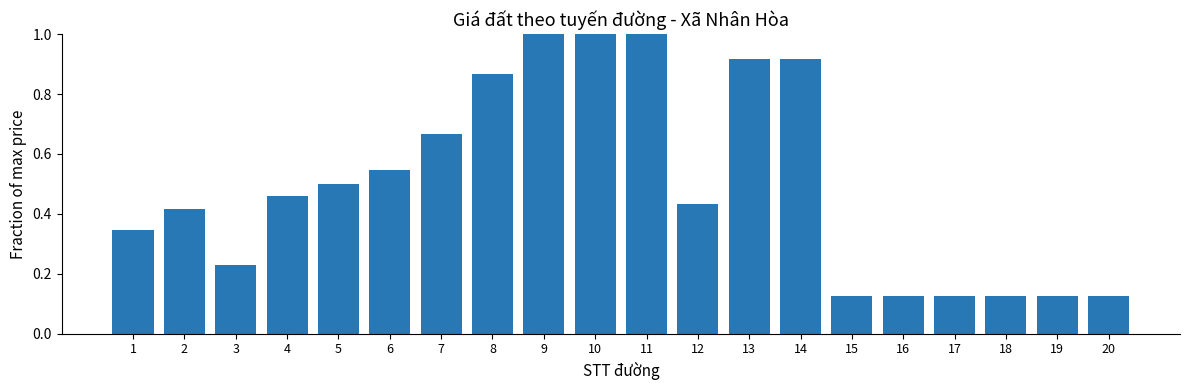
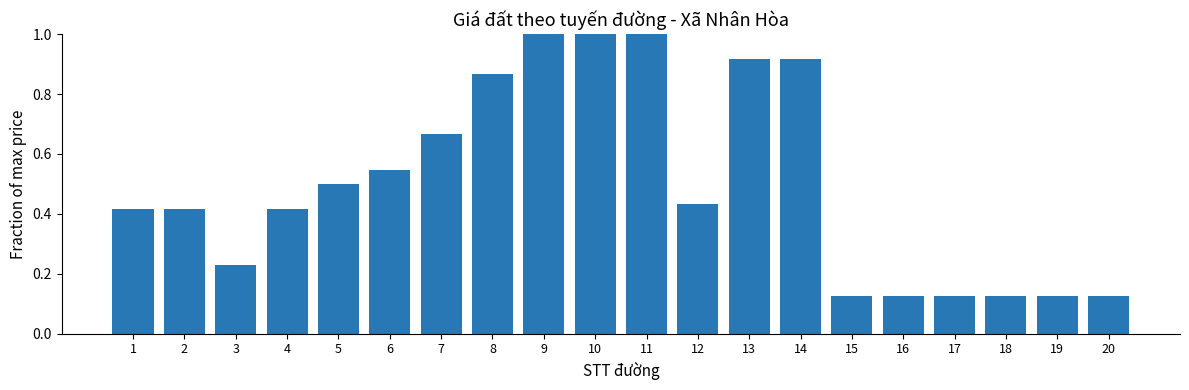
  {
-   "1": 0.35,
+   "1": 0.42,
    "2": 0.42,
    "3": 0.23,
-   "4": 0.46,
+   "4": 0.42,
    "5": 0.50,
    "6": 0.55,
    "7": 0.67,
    "8": 0.87,
    "9": 1.00,
    "10": 1.00,
    "11": 1.00,
    "12": 0.43,
    "13": 0.92,
    "14": 0.92,
    "15": 0.13,
    "16": 0.13,
    "17": 0.13,
    "18": 0.13,
    "19": 0.13,
    "20": 0.13
  }
